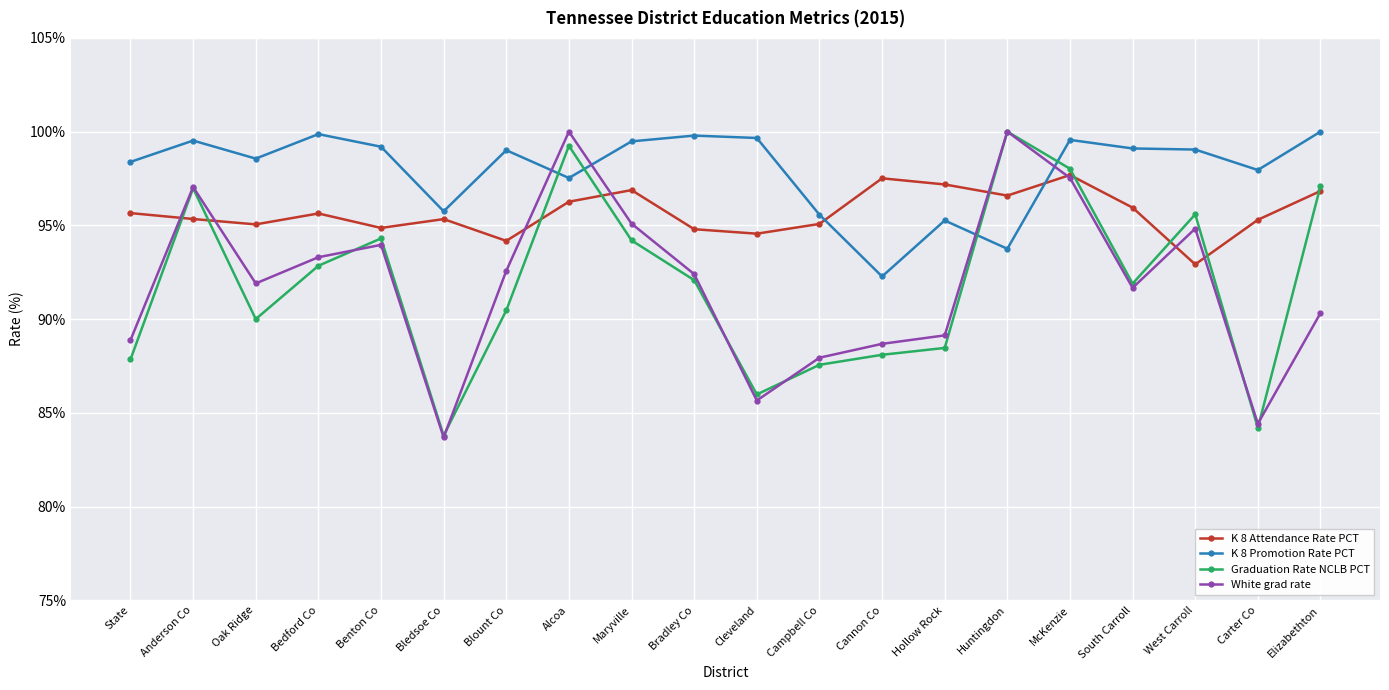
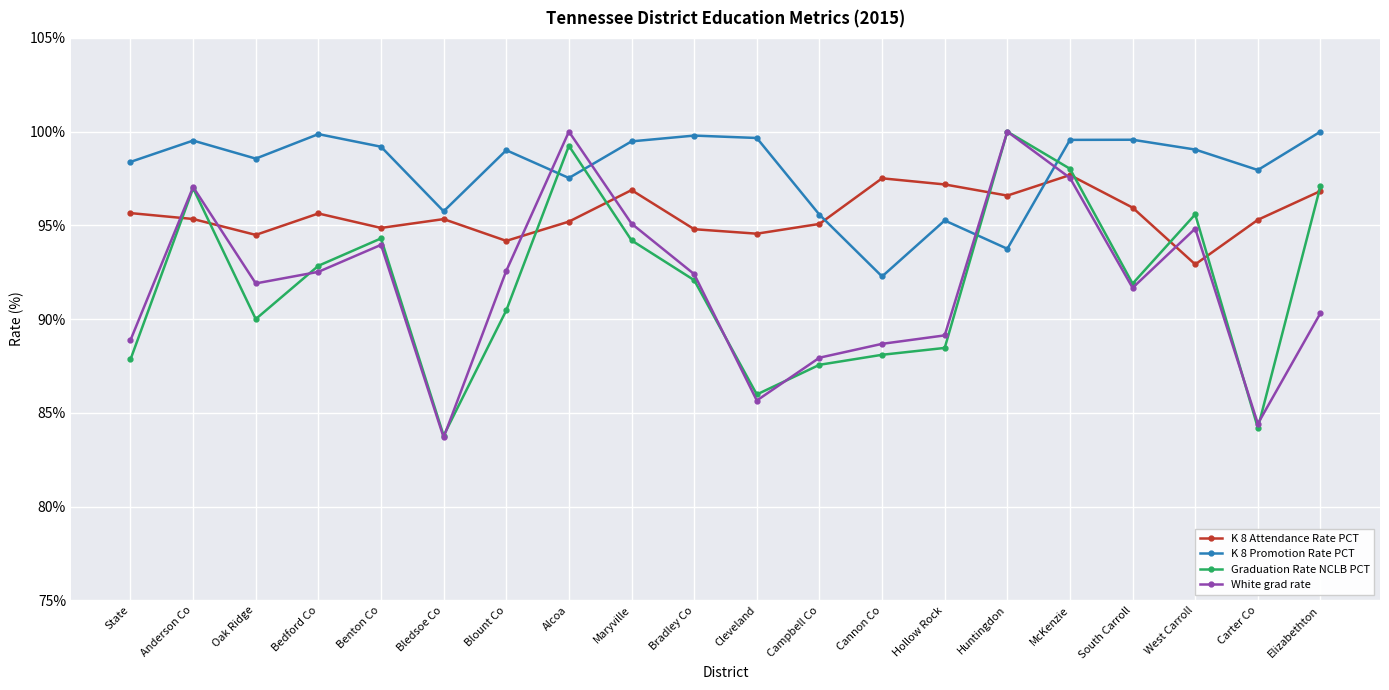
  {
    "K 8 Attendance Rate PCT": {
      "State": "95.7%",
      "Anderson Co": "95.3%",
-     "Oak Ridge": "95.1%",
+     "Oak Ridge": "94.5%",
      "Bedford Co": "95.6%",
      "Benton Co": "94.9%",
      "Bledsoe Co": "95.3%",
      "Blount Co": "94.2%",
-     "Alcoa": "96.3%",
+     "Alcoa": "95.2%",
      "Maryville": "96.9%",
      "Bradley Co": "94.8%",
      "Cleveland": "94.6%",
      "Campbell Co": "95.1%",
      "Cannon Co": "97.5%",
      "Hollow Rock": "97.2%",
      "Huntingdon": "96.6%",
      "McKenzie": "97.7%",
      "South Carroll": "95.9%",
      "West Carroll": "92.9%",
      "Carter Co": "95.3%",
      "Elizabethton": "96.8%"
    },
    "K 8 Promotion Rate PCT": {
      "State": "98.4%",
      "Anderson Co": "99.5%",
      "Oak Ridge": "98.6%",
      "Bedford Co": "99.9%",
      "Benton Co": "99.2%",
      "Bledsoe Co": "95.8%",
      "Blount Co": "99.0%",
      "Alcoa": "97.5%",
      "Maryville": "99.5%",
      "Bradley Co": "99.8%",
      "Cleveland": "99.7%",
      "Campbell Co": "95.6%",
      "Cannon Co": "92.3%",
      "Hollow Rock": "95.3%",
      "Huntingdon": "93.8%",
      "McKenzie": "99.6%",
-     "South Carroll": "99.1%",
+     "South Carroll": "99.6%",
      "West Carroll": "99.0%",
      "Carter Co": "98.0%",
      "Elizabethton": "100.0%"
    },
    "Graduation Rate NCLB PCT": {
      "State": "87.8%",
      "Oak Ridge": "90.0%",
      "Bedford Co": "92.8%",
      "Benton Co": "94.3%",
      "Blount Co": "90.5%",
      "Alcoa": "99.2%",
      "Maryville": "94.2%",
      "Bradley Co": "92.1%",
      "Cleveland": "86.0%",
      "Campbell Co": "87.6%",
      "Cannon Co": "88.1%",
      "Hollow Rock": "88.5%",
      "McKenzie": "98.0%",
      "South Carroll": "91.9%",
      "West Carroll": "95.6%",
      "Carter Co": "84.2%",
      "Elizabethton": "97.1%"
    },
    "White grad rate": {
      "State": "88.9%",
      "Oak Ridge": "91.9%",
-     "Bedford Co": "93.3%",
+     "Bedford Co": "92.5%",
      "Benton Co": "94.0%",
      "Blount Co": "92.6%",
      "Alcoa": "100.0%",
      "Maryville": "95.1%",
      "Bradley Co": "92.4%",
      "Cleveland": "85.7%",
      "Campbell Co": "87.9%",
      "Cannon Co": "88.7%",
      "Hollow Rock": "89.1%",
      "McKenzie": "97.5%",
      "South Carroll": "91.7%",
      "West Carroll": "94.8%",
      "Carter Co": "84.4%",
      "Elizabethton": "90.3%"
    }
  }
